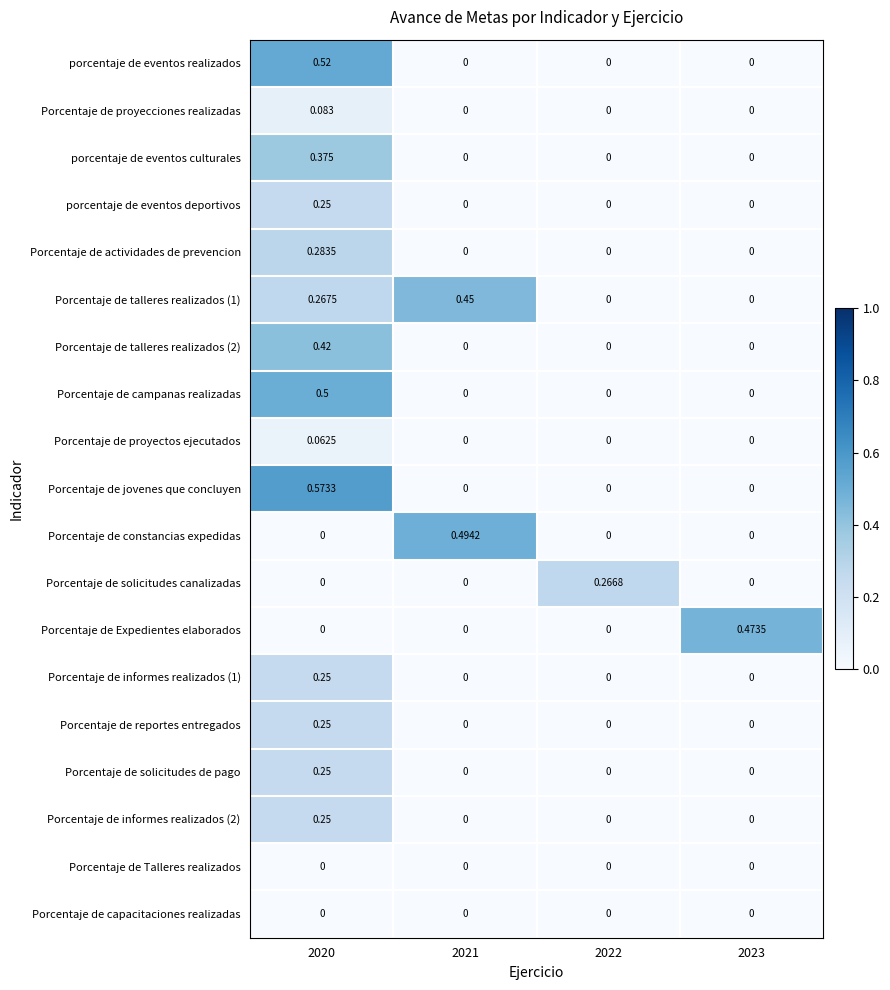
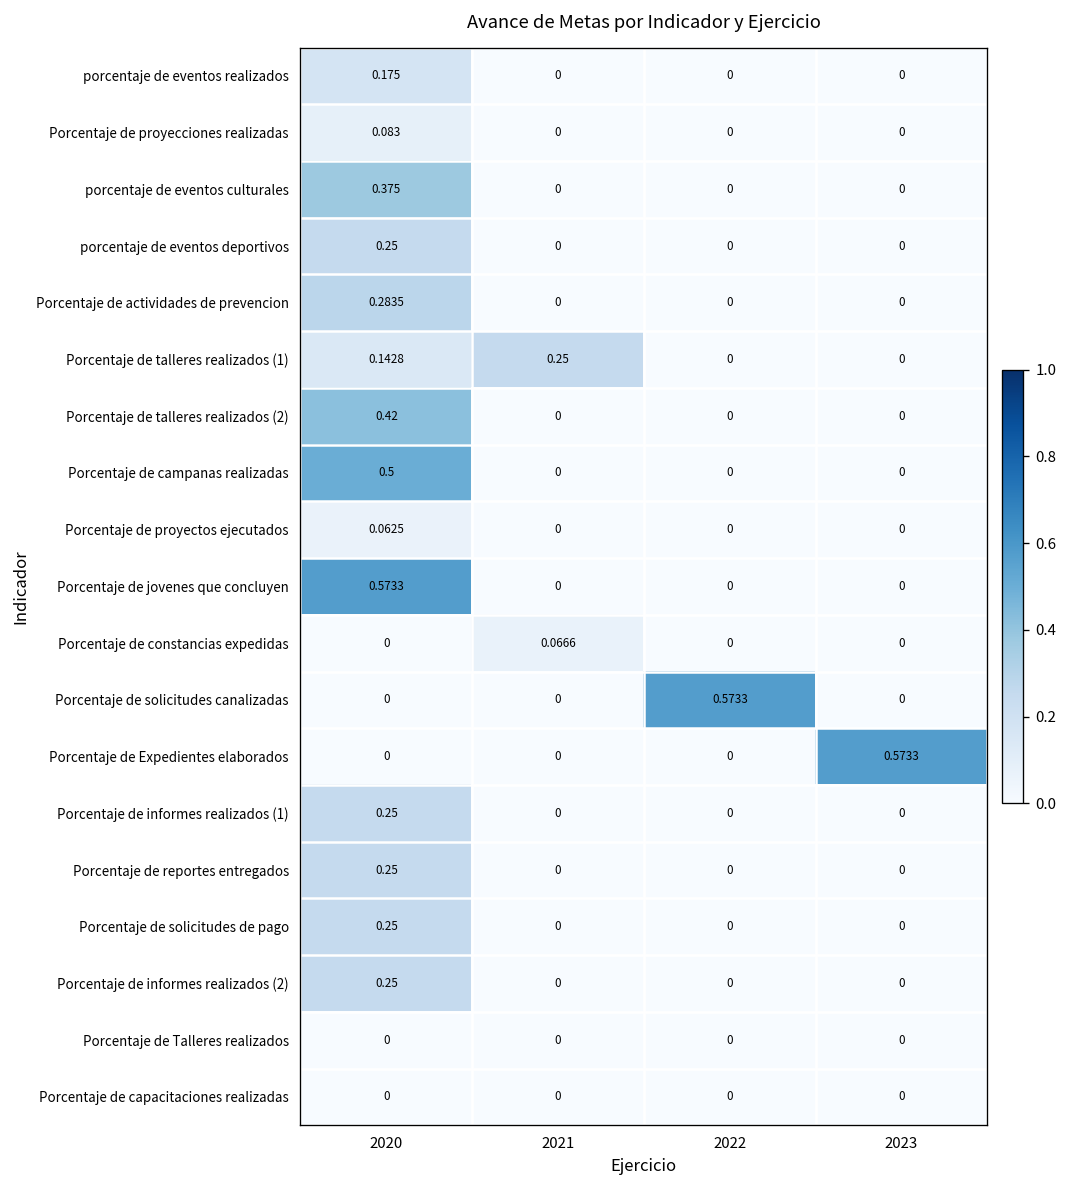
  {
    "porcentaje de eventos realizados": {
-     "2020": 0.52,
+     "2020": 0.175,
      "2021": 0,
      "2022": 0,
      "2023": 0
    },
    "Porcentaje de proyecciones realizadas": {
      "2020": 0.083,
      "2021": 0,
      "2022": 0,
      "2023": 0
    },
    "porcentaje de eventos culturales": {
      "2020": 0.375,
      "2021": 0,
      "2022": 0,
      "2023": 0
    },
    "porcentaje de eventos deportivos": {
      "2020": 0.25,
      "2021": 0,
      "2022": 0,
      "2023": 0
    },
    "Porcentaje de actividades de prevencion": {
      "2020": 0.2835,
      "2021": 0,
      "2022": 0,
      "2023": 0
    },
    "Porcentaje de talleres realizados (1)": {
-     "2020": 0.2675,
-     "2021": 0.45,
+     "2020": 0.1428,
+     "2021": 0.25,
      "2022": 0,
      "2023": 0
    },
    "Porcentaje de talleres realizados (2)": {
      "2020": 0.42,
      "2021": 0,
      "2022": 0,
      "2023": 0
    },
    "Porcentaje de campanas realizadas": {
      "2020": 0.5,
      "2021": 0,
      "2022": 0,
      "2023": 0
    },
    "Porcentaje de proyectos ejecutados": {
      "2020": 0.0625,
      "2021": 0,
      "2022": 0,
      "2023": 0
    },
    "Porcentaje de jovenes que concluyen": {
      "2020": 0.5733,
      "2021": 0,
      "2022": 0,
      "2023": 0
    },
    "Porcentaje de constancias expedidas": {
      "2020": 0,
-     "2021": 0.4942,
+     "2021": 0.0666,
      "2022": 0,
      "2023": 0
    },
    "Porcentaje de solicitudes canalizadas": {
      "2020": 0,
      "2021": 0,
-     "2022": 0.2668,
+     "2022": 0.5733,
      "2023": 0
    },
    "Porcentaje de Expedientes elaborados": {
      "2020": 0,
      "2021": 0,
      "2022": 0,
-     "2023": 0.4735
+     "2023": 0.5733
    },
    "Porcentaje de informes realizados (1)": {
      "2020": 0.25,
      "2021": 0,
      "2022": 0,
      "2023": 0
    },
    "Porcentaje de reportes entregados": {
      "2020": 0.25,
      "2021": 0,
      "2022": 0,
      "2023": 0
    },
    "Porcentaje de solicitudes de pago": {
      "2020": 0.25,
      "2021": 0,
      "2022": 0,
      "2023": 0
    },
    "Porcentaje de informes realizados (2)": {
      "2020": 0.25,
      "2021": 0,
      "2022": 0,
      "2023": 0
    },
    "Porcentaje de Talleres realizados": {
      "2020": 0,
      "2021": 0,
      "2022": 0,
      "2023": 0
    },
    "Porcentaje de capacitaciones realizadas": {
      "2020": 0,
      "2021": 0,
      "2022": 0,
      "2023": 0
    }
  }
